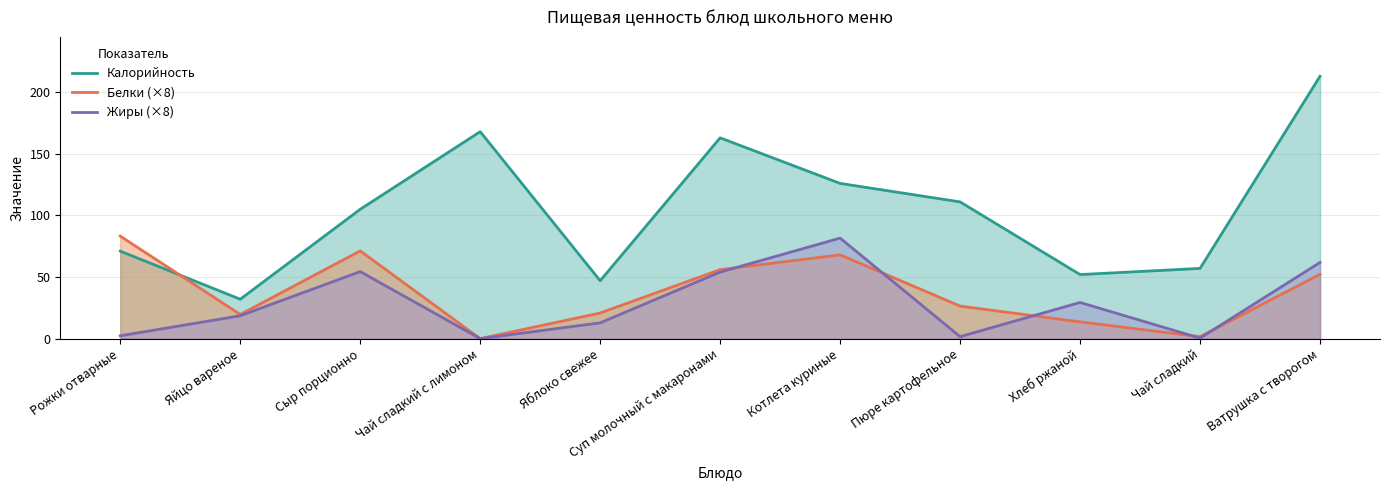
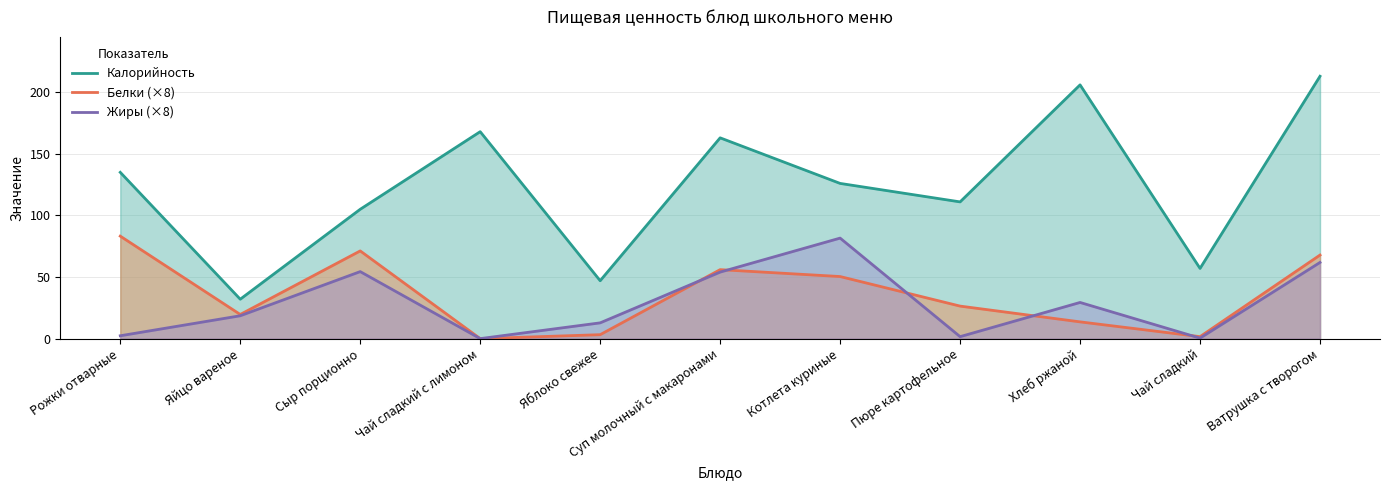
  {
    "Калорийность": {
-     "Рожки отварные": 71,
+     "Рожки отварные": 135,
      "Яйцо вареное": 32,
      "Сыр порционно": 105,
      "Чай сладкий с лимоном": 168,
      "Яблоко свежее": 47,
      "Суп молочный с макаронами": 163,
      "Котлета куриные": 126,
      "Пюре картофельное": 111,
-     "Хлеб ржаной": 52,
+     "Хлеб ржаной": 206,
      "Чай сладкий": 57,
      "Ватрушка с творогом": 213
    },
    "Белки (×8)": {
      "Рожки отварные": 83,
      "Сыр порционно": 71,
-     "Яблоко свежее": 21,
-     "Котлета куриные": 68,
+     "Яблоко свежее": 3,
+     "Котлета куриные": 50,
      "Пюре картофельное": 26,
      "Хлеб ржаной": 14,
-     "Ватрушка с творогом": 52
+     "Ватрушка с творогом": 68
    },
    "Жиры (×8)": {
      "Рожки отварные": 2,
      "Сыр порционно": 54,
      "Яблоко свежее": 13,
      "Котлета куриные": 82,
      "Пюре картофельное": 2,
      "Хлеб ржаной": 29,
      "Ватрушка с творогом": 62
    }
  }
